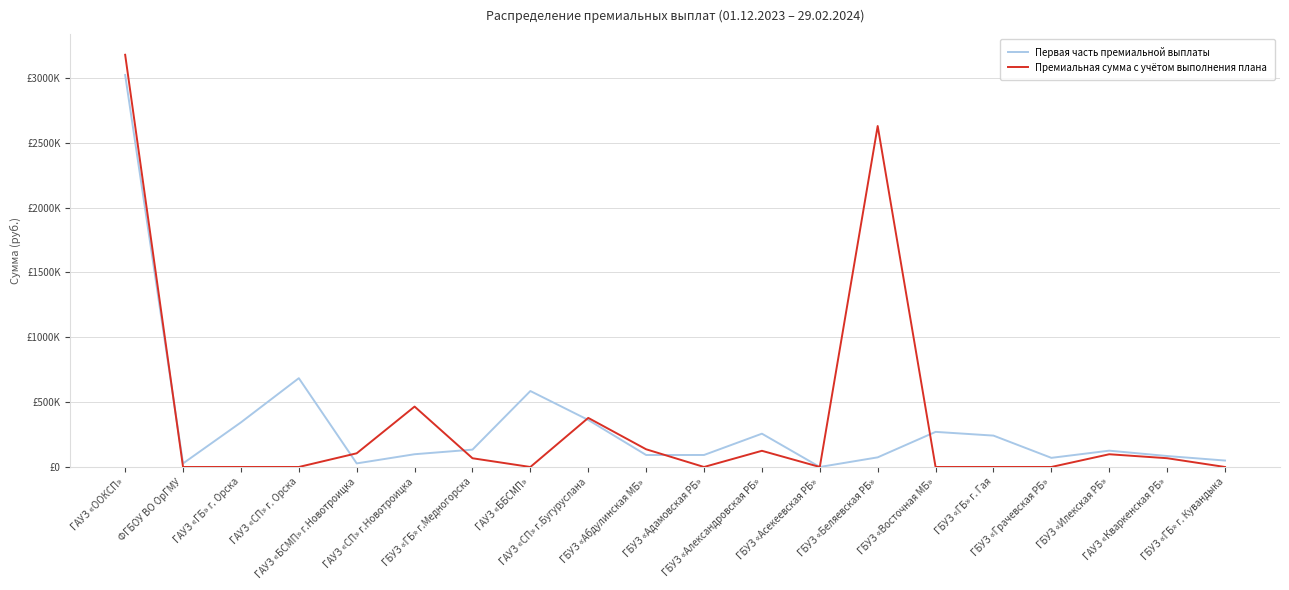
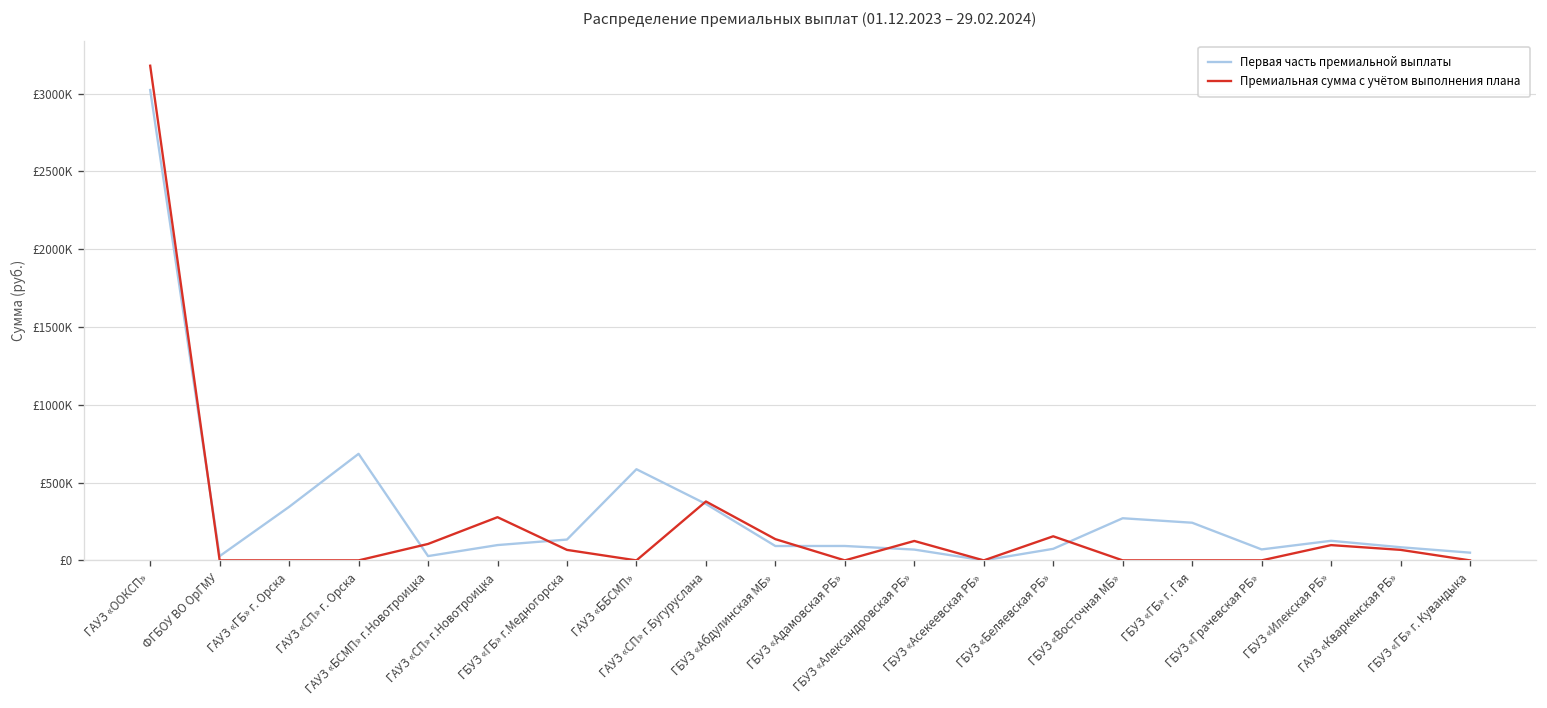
  {
    "Первая часть премиальной выплаты": {
      "ГАУЗ «ООКСП»": "£3020000",
      "ФГБОУ ВО ОрГМУ": "£30000",
      "ГАУЗ «ГБ» г. Орска": "£340000",
      "ГАУЗ «СП» г. Орска": "£680000",
      "ГАУЗ «БСМП» г.Новотроицка": "£30000",
      "ГАУЗ «СП» г.Новотроицка": "£100000",
      "ГБУЗ «ГБ» г.Медногорска": "£130000",
      "ГАУЗ «ББСМП»": "£590000",
      "ГБУЗ «Абдулинская МБ»": "£90000",
      "ГБУЗ «Адамовская РБ»": "£90000",
-     "ГБУЗ «Александровская РБ»": "£260000",
+     "ГБУЗ «Александровская РБ»": "£70000",
      "ГБУЗ «Беляевская РБ»": "£70000",
      "ГБУЗ «Восточная МБ»": "£270000",
      "ГБУЗ «ГБ» г. Гая": "£240000",
      "ГБУЗ «Грачевская РБ»": "£70000",
      "ГБУЗ «Илекская РБ»": "£130000",
      "ГБУЗ «ГБ» г. Кувандыка": "£50000"
    },
    "Премиальная сумма с учётом выполнения плана": {
      "ГАУЗ «ООКСП»": "£3180000",
      "ФГБОУ ВО ОрГМУ": "£0",
      "ГАУЗ «ГБ» г. Орска": "£0",
      "ГАУЗ «СП» г. Орска": "£0",
      "ГАУЗ «БСМП» г.Новотроицка": "£110000",
-     "ГАУЗ «СП» г.Новотроицка": "£470000",
+     "ГАУЗ «СП» г.Новотроицка": "£280000",
      "ГБУЗ «ГБ» г.Медногорска": "£70000",
      "ГАУЗ «ББСМП»": "£0",
      "ГБУЗ «Абдулинская МБ»": "£140000",
      "ГБУЗ «Адамовская РБ»": "£0",
      "ГБУЗ «Александровская РБ»": "£120000",
-     "ГБУЗ «Беляевская РБ»": "£2630000",
+     "ГБУЗ «Беляевская РБ»": "£150000",
      "ГБУЗ «Восточная МБ»": "£0",
      "ГБУЗ «ГБ» г. Гая": "£0",
      "ГБУЗ «Грачевская РБ»": "£0",
      "ГБУЗ «Илекская РБ»": "£100000",
      "ГБУЗ «ГБ» г. Кувандыка": "£0"
    }
  }
